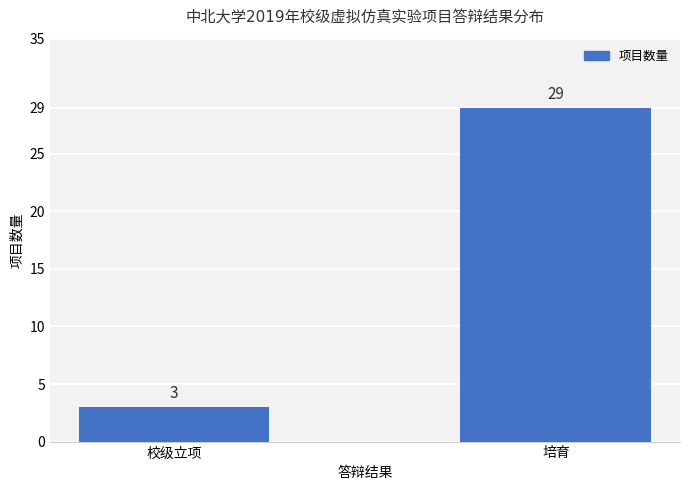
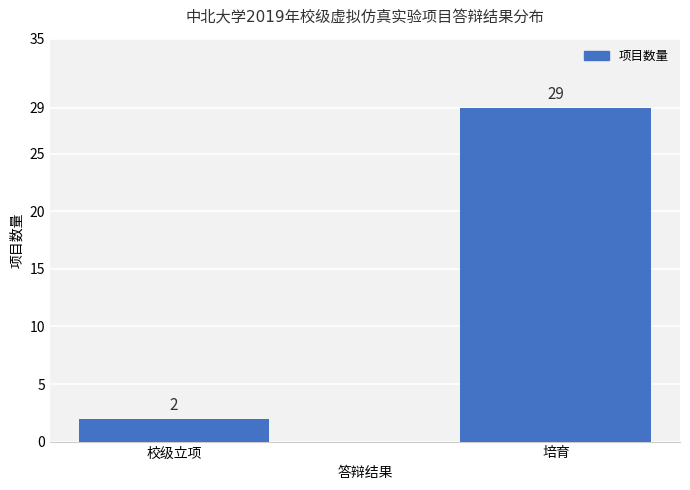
  {
-   "校级立项": 3,
+   "校级立项": 2,
    "培育": 29
  }
